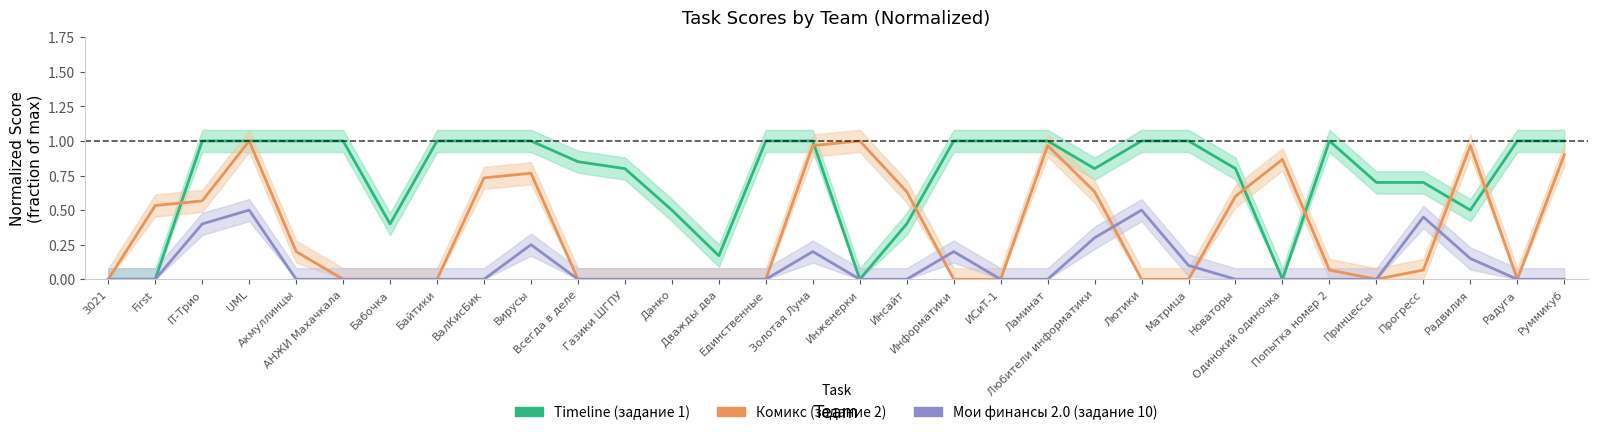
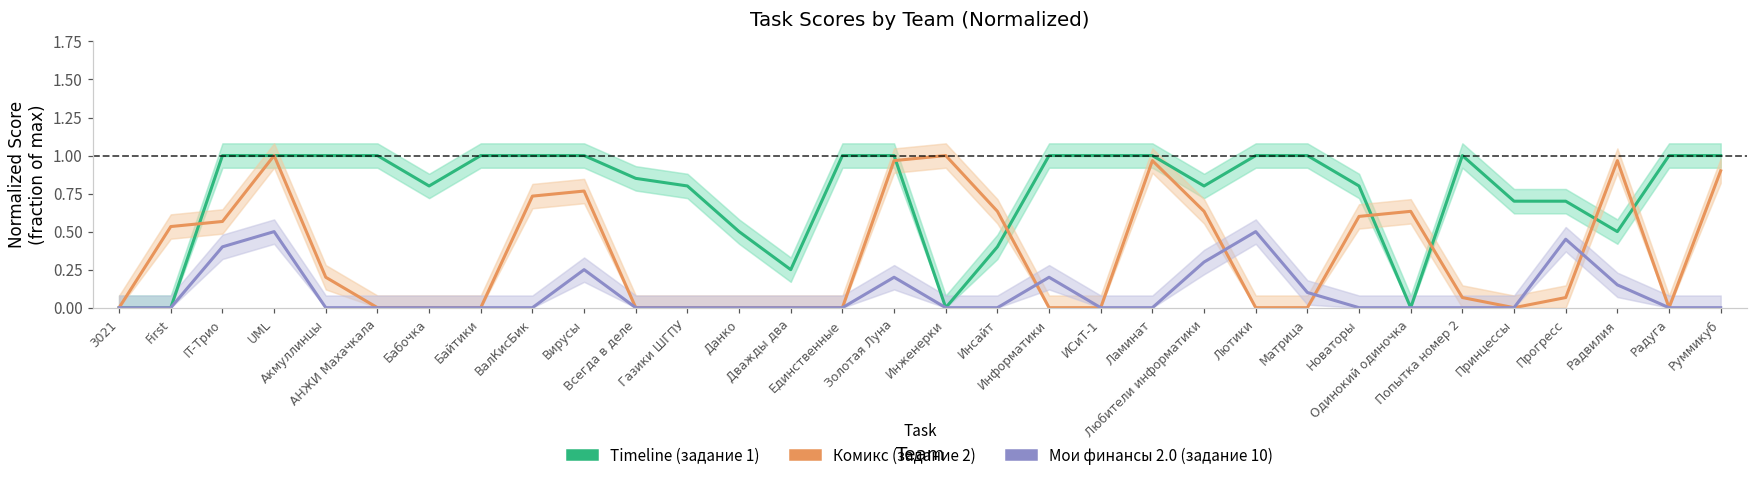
  {
    "Timeline (задание 1)": {
      "IT-Трио": 1.00,
      "Акмуллинцы": 1.00,
      "АНЖИ Махачкала": 1.00,
-     "Бабочка": 0.40,
+     "Бабочка": 0.80,
      "Байтики": 1.00,
      "ВалКисБик": 1.00,
      "Вирусы": 1.00,
      "Всегда в деле": 0.85,
      "Газики ШГПУ": 0.80,
      "Данко": 0.50,
-     "Дважды два": 0.17,
+     "Дважды два": 0.25,
      "Единственные": 1.00,
      "Золотая Луна": 1.00,
      "Инсайт": 0.40,
      "Информатики": 1.00,
      "ИСиТ-1": 1.00,
      "Ламинат": 1.00,
      "Любители информатики": 0.80,
      "Лютики": 1.00,
      "Матрица": 1.00,
      "Новаторы": 0.80,
      "Попытка номер 2": 1.00,
      "Принцессы": 0.70,
      "Прогресс": 0.70,
      "Радвилия": 0.50,
      "Радуга": 1.00,
      "Руммикуб": 1.00
    },
    "Комикс (задание 2)": {
      "First": 0.53,
      "IT-Трио": 0.57,
      "Акмуллинцы": 0.20,
      "ВалКисБик": 0.73,
      "Вирусы": 0.77,
      "Золотая Луна": 0.97,
      "Инженерки": 1.00,
      "Инсайт": 0.63,
      "Информатики": 0.00,
      "Ламинат": 0.97,
      "Любители информатики": 0.63,
      "Лютики": 0.00,
      "Матрица": 0.00,
      "Новаторы": 0.60,
-     "Одинокий одиночка": 0.87,
+     "Одинокий одиночка": 0.63,
      "Прогресс": 0.07,
      "Радвилия": 0.97,
      "Руммикуб": 0.90
    },
    "Мои финансы 2.0 (задание 10)": {
      "IT-Трио": 0.40,
      "UML": 0.50,
      "Акмуллинцы": 0.00,
      "ВалКисБик": 0.00,
      "Вирусы": 0.25,
      "Золотая Луна": 0.20,
      "Инсайт": 0.00,
      "Информатики": 0.20,
      "Ламинат": 0.00,
      "Любители информатики": 0.30,
      "Лютики": 0.50,
      "Матрица": 0.10,
      "Новаторы": 0.00,
      "Попытка номер 2": 0.00,
      "Прогресс": 0.45,
      "Радвилия": 0.15,
      "Руммикуб": 0.00
    }
  }
